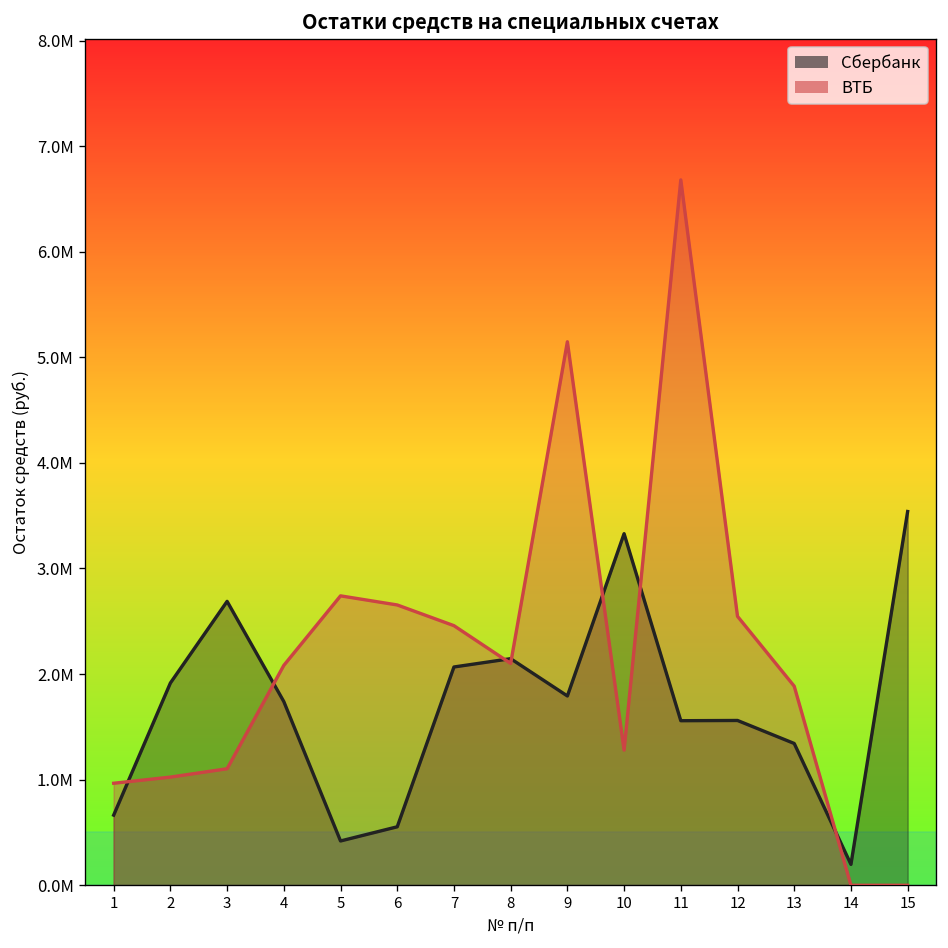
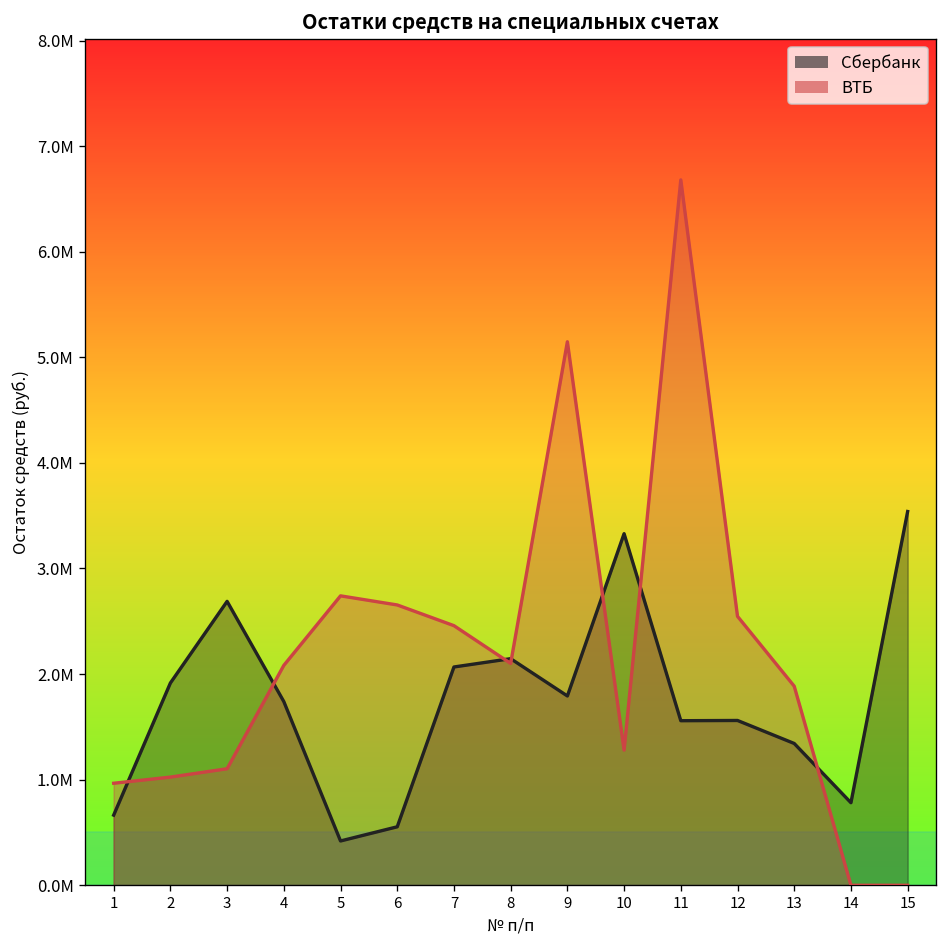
  {
    "Сбербанк": {
      "1": 700000,
      "2": 1900000,
      "3": 2700000,
      "4": 1700000,
      "5": 400000,
      "6": 600000,
      "7": 2100000,
      "8": 2100000,
      "9": 1800000,
      "10": 3300000,
      "11": 1600000,
      "12": 1600000,
      "13": 1300000,
-     "14": 200000,
+     "14": 800000,
      "15": 3500000
    },
    "ВТБ": {
      "1": 1000000,
      "2": 1000000,
      "3": 1100000,
      "4": 2100000,
      "5": 2700000,
      "6": 2700000,
      "7": 2500000,
      "8": 2100000,
      "9": 5100000,
      "10": 1300000,
      "11": 6700000,
      "12": 2500000,
      "13": 1900000,
      "14": 0,
      "15": 0
    }
  }
